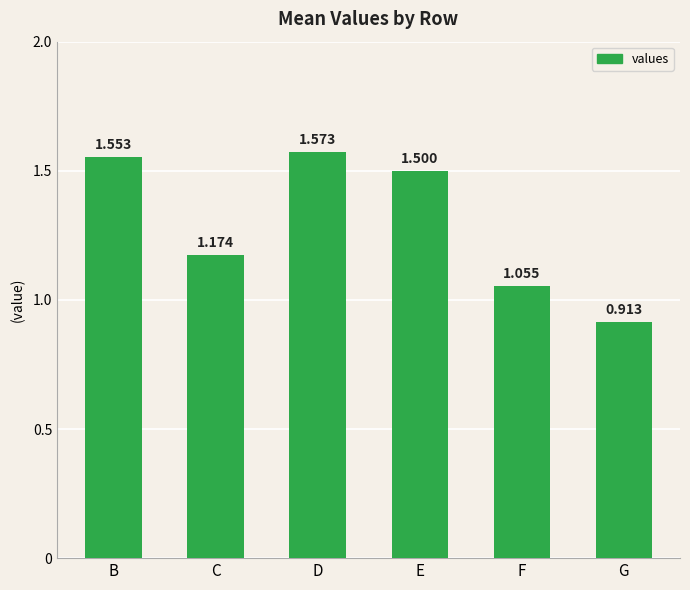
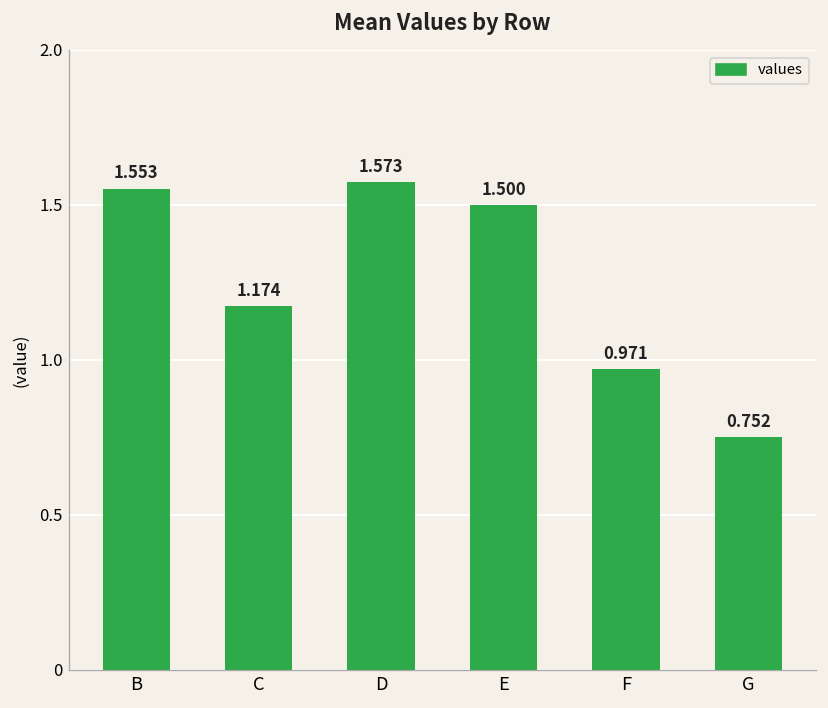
  {
    "B": 1.553,
    "C": 1.174,
    "D": 1.573,
    "E": 1.500,
-   "F": 1.055,
-   "G": 0.913
+   "F": 0.971,
+   "G": 0.752
  }
